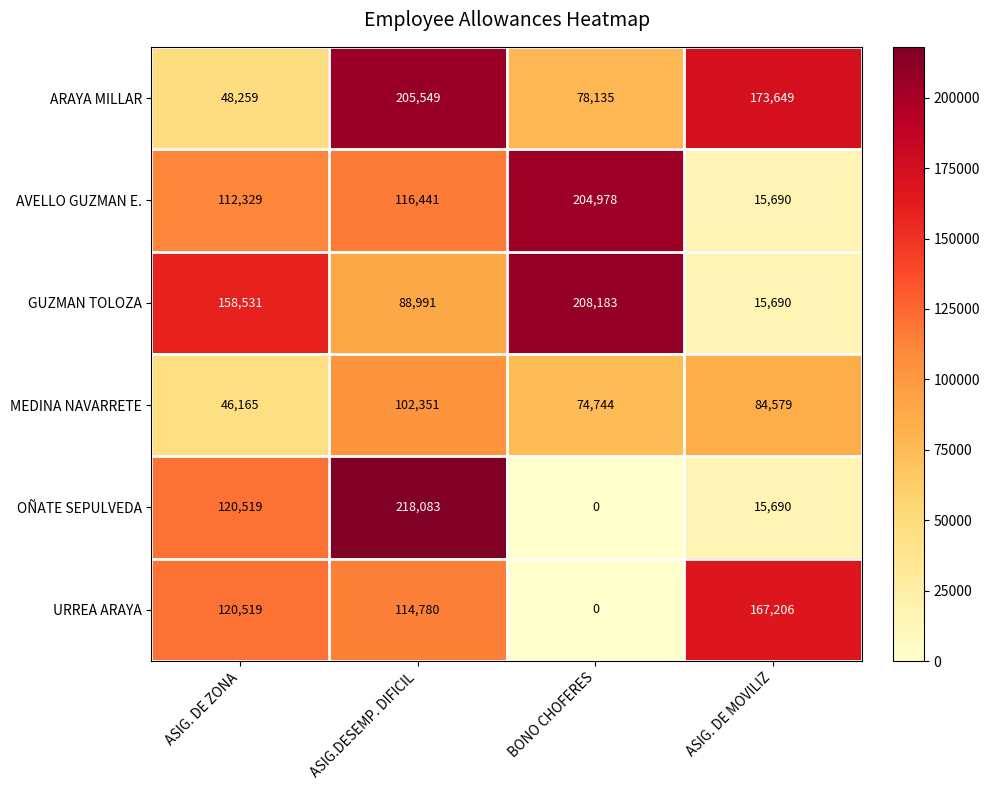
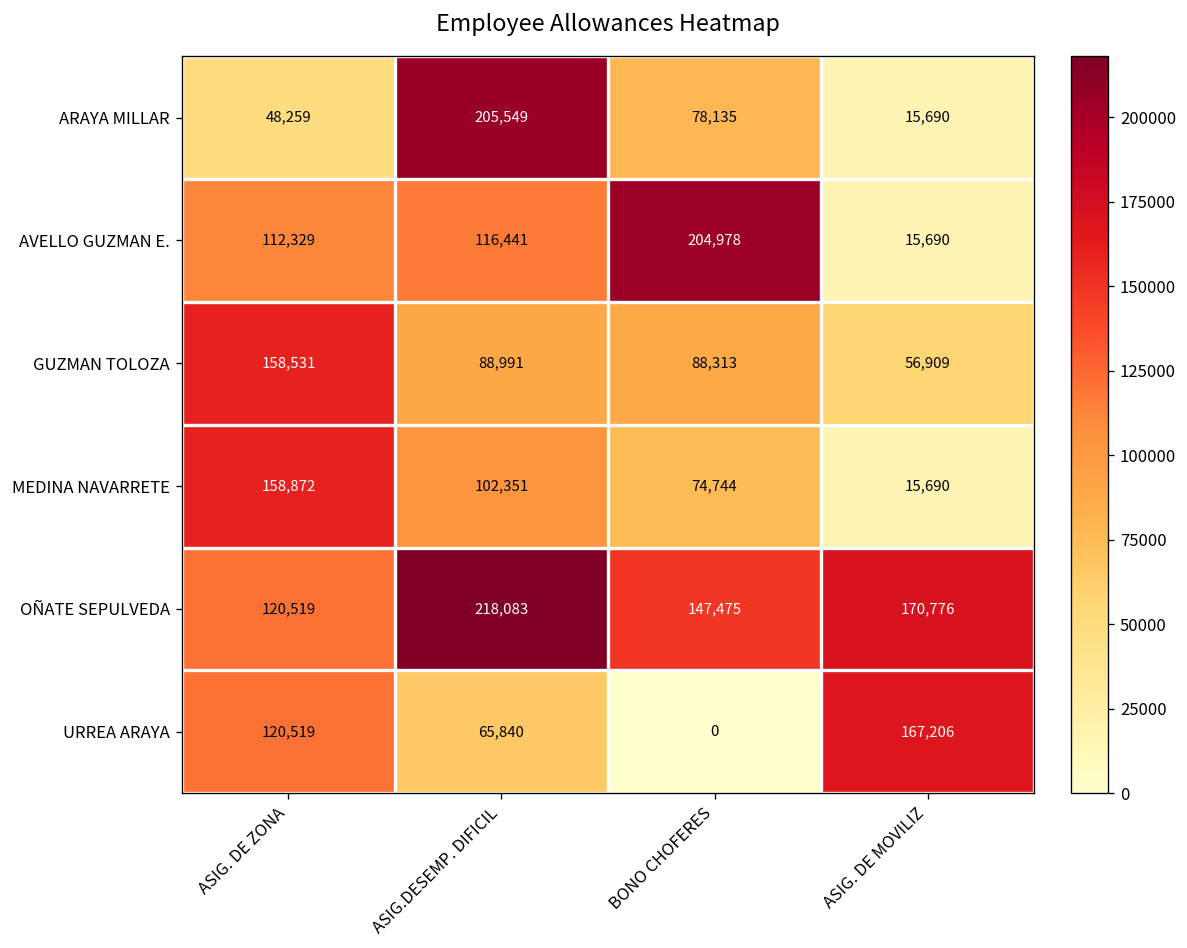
  {
    "ARAYA MILLAR": {
      "ASIG. DE ZONA": "48,259",
      "ASIG.DESEMP. DIFICIL": "205,549",
      "BONO CHOFERES": "78,135",
-     "ASIG. DE MOVILIZ": "173,649"
+     "ASIG. DE MOVILIZ": "15,690"
    },
    "AVELLO GUZMAN E.": {
      "ASIG. DE ZONA": "112,329",
      "ASIG.DESEMP. DIFICIL": "116,441",
      "BONO CHOFERES": "204,978",
      "ASIG. DE MOVILIZ": "15,690"
    },
    "GUZMAN TOLOZA": {
      "ASIG. DE ZONA": "158,531",
      "ASIG.DESEMP. DIFICIL": "88,991",
-     "BONO CHOFERES": "208,183",
-     "ASIG. DE MOVILIZ": "15,690"
+     "BONO CHOFERES": "88,313",
+     "ASIG. DE MOVILIZ": "56,909"
    },
    "MEDINA NAVARRETE": {
-     "ASIG. DE ZONA": "46,165",
+     "ASIG. DE ZONA": "158,872",
      "ASIG.DESEMP. DIFICIL": "102,351",
      "BONO CHOFERES": "74,744",
-     "ASIG. DE MOVILIZ": "84,579"
+     "ASIG. DE MOVILIZ": "15,690"
    },
    "OÑATE SEPULVEDA": {
      "ASIG. DE ZONA": "120,519",
      "ASIG.DESEMP. DIFICIL": "218,083",
-     "BONO CHOFERES": "0",
-     "ASIG. DE MOVILIZ": "15,690"
+     "BONO CHOFERES": "147,475",
+     "ASIG. DE MOVILIZ": "170,776"
    },
    "URREA ARAYA": {
      "ASIG. DE ZONA": "120,519",
-     "ASIG.DESEMP. DIFICIL": "114,780",
+     "ASIG.DESEMP. DIFICIL": "65,840",
      "BONO CHOFERES": "0",
      "ASIG. DE MOVILIZ": "167,206"
    }
  }
